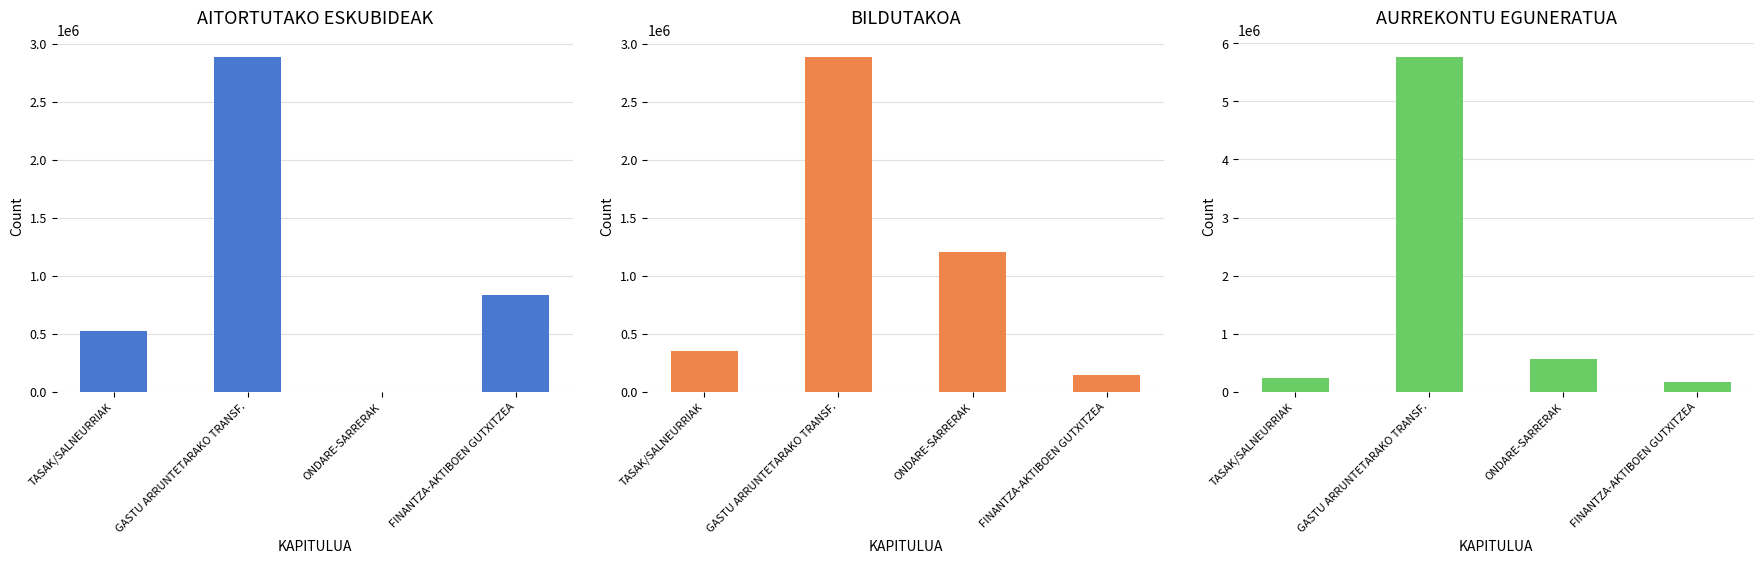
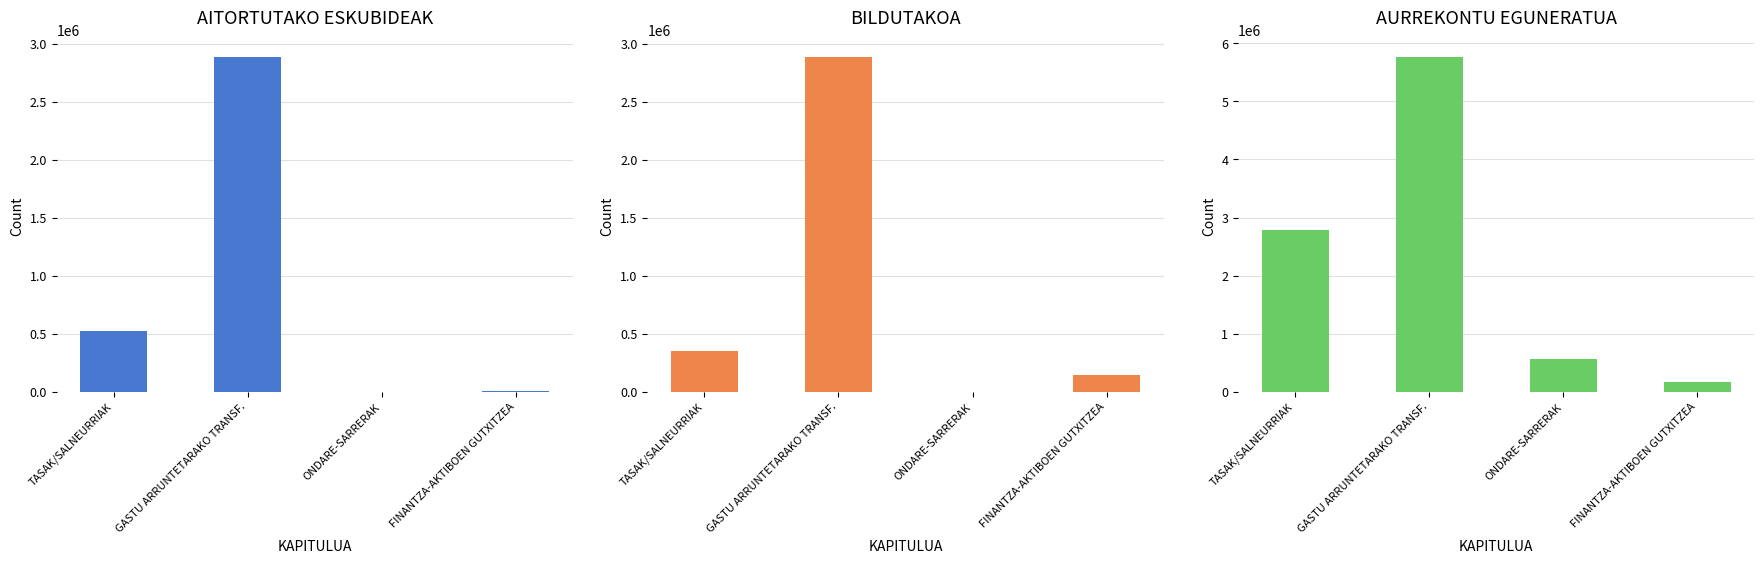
  {
    "AITORTUTAKO ESKUBIDEAK": {
      "TASAK/SALNEURRIAK": 520000,
      "GASTU ARRUNTETARAKO TRANSF.": 2880000,
-     "FINANTZA-AKTIBOEN GUTXITZEA": 840000
+     "FINANTZA-AKTIBOEN GUTXITZEA": 0
    },
    "BILDUTAKOA": {
      "TASAK/SALNEURRIAK": 350000,
      "GASTU ARRUNTETARAKO TRANSF.": 2880000,
-     "ONDARE-SARRERAK": 1200000,
+     "ONDARE-SARRERAK": 0,
      "FINANTZA-AKTIBOEN GUTXITZEA": 150000
    },
    "AURREKONTU EGUNERATUA": {
-     "TASAK/SALNEURRIAK": 200000,
+     "TASAK/SALNEURRIAK": 2800000,
      "GASTU ARRUNTETARAKO TRANSF.": 5800000,
      "ONDARE-SARRERAK": 600000,
      "FINANTZA-AKTIBOEN GUTXITZEA": 200000
    }
  }
